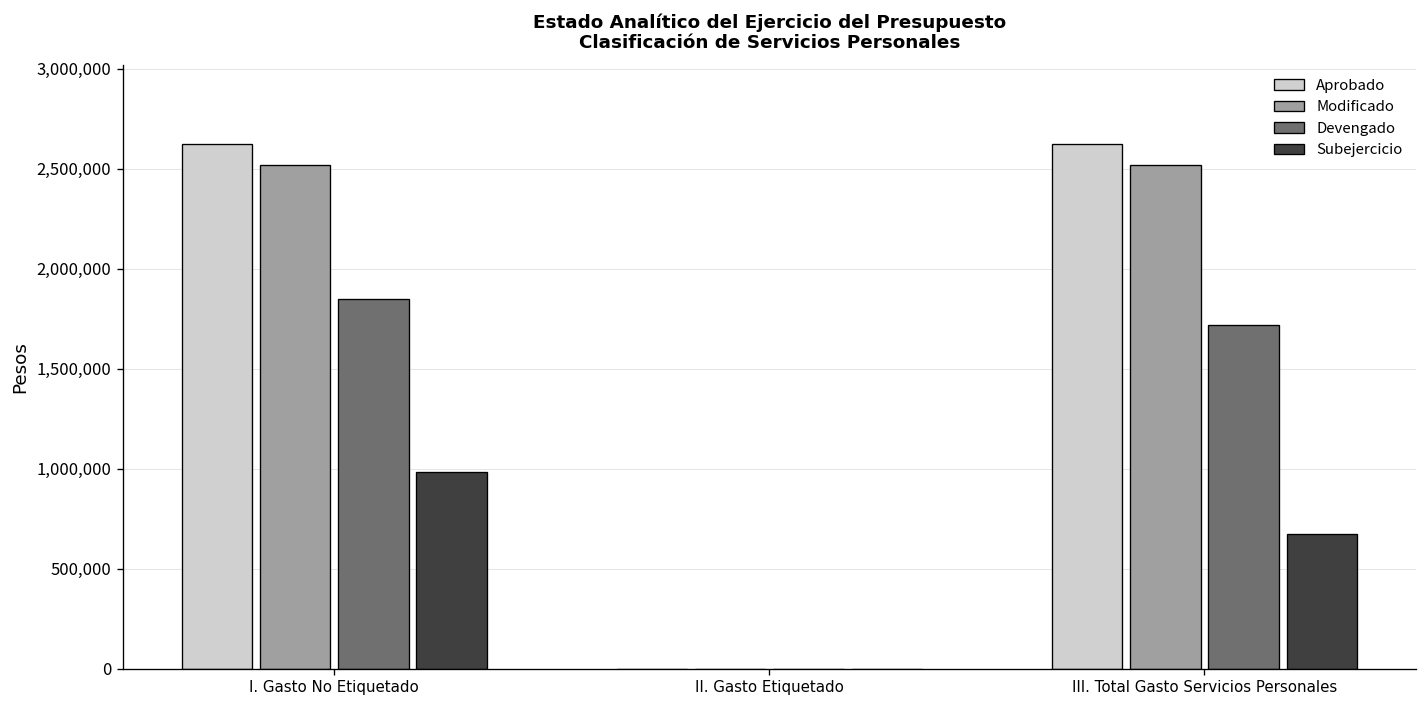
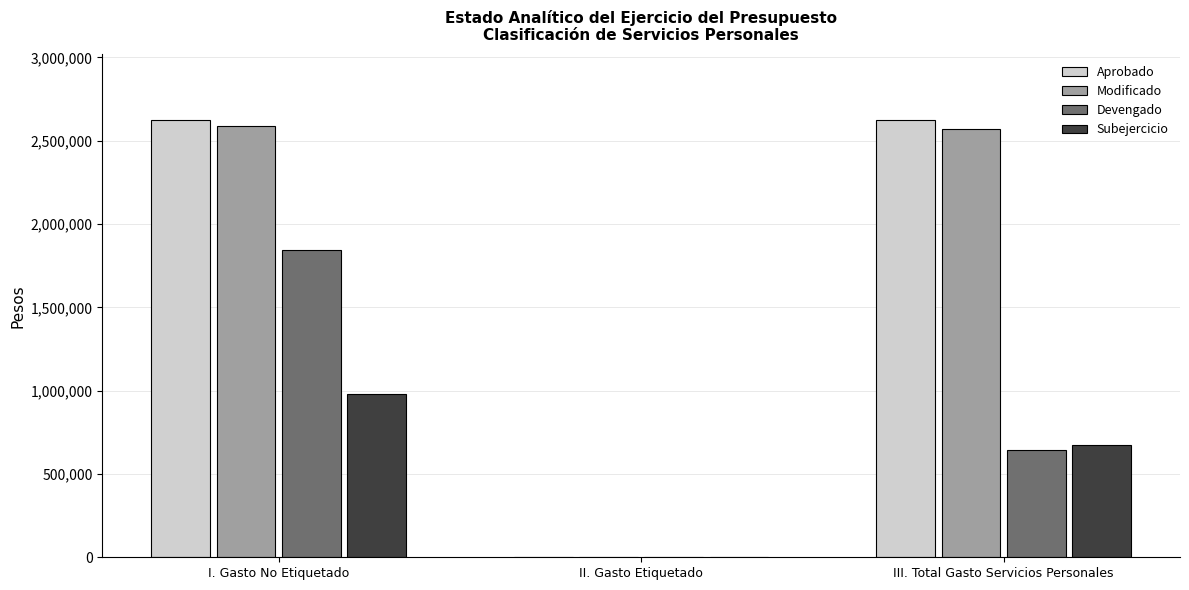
  {
    "Aprobado": {
      "I. Gasto No Etiquetado": "2,620,000",
      "II. Gasto Etiquetado": "0",
      "III. Total Gasto Servicios Personales": "2,620,000"
    },
    "Modificado": {
-     "I. Gasto No Etiquetado": "2,520,000",
+     "I. Gasto No Etiquetado": "2,590,000",
      "II. Gasto Etiquetado": "0",
-     "III. Total Gasto Servicios Personales": "2,520,000"
+     "III. Total Gasto Servicios Personales": "2,570,000"
    },
    "Devengado": {
      "I. Gasto No Etiquetado": "1,850,000",
      "II. Gasto Etiquetado": "0",
-     "III. Total Gasto Servicios Personales": "1,720,000"
+     "III. Total Gasto Servicios Personales": "650,000"
    },
    "Subejercicio": {
      "I. Gasto No Etiquetado": "980,000",
      "II. Gasto Etiquetado": "0",
      "III. Total Gasto Servicios Personales": "670,000"
    }
  }
